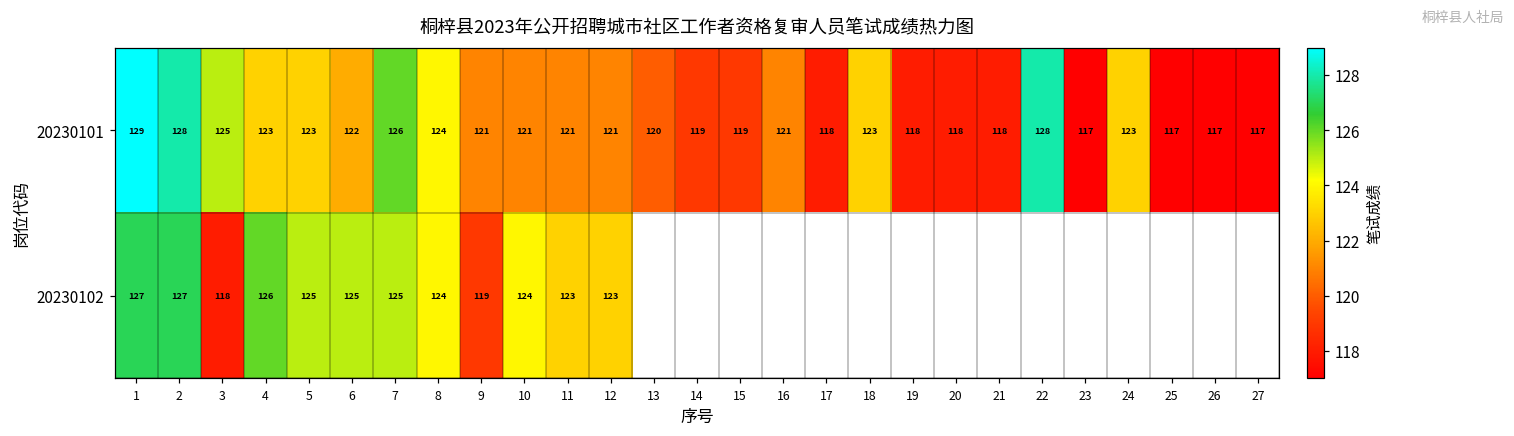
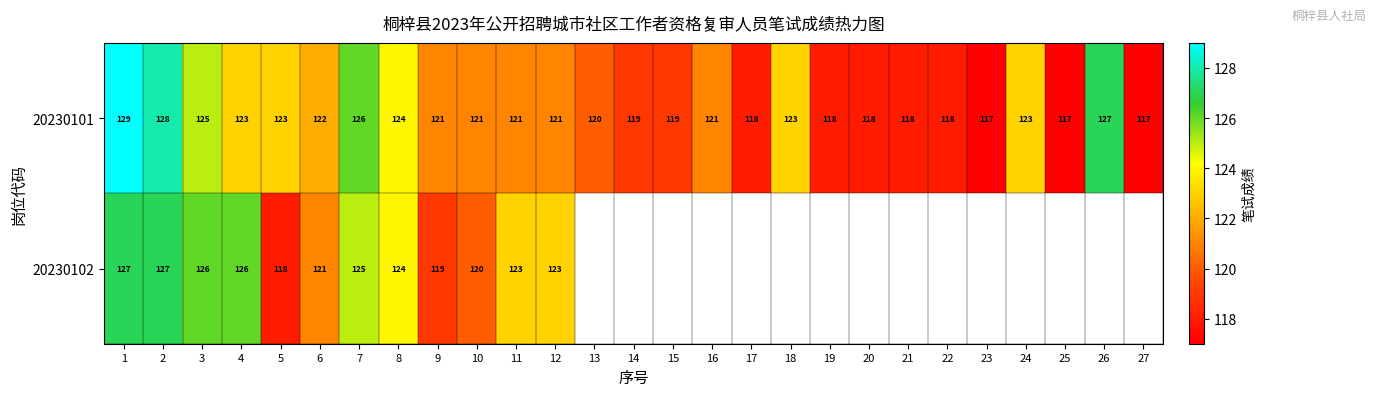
  {
    "20230101": {
      "1": 129,
      "2": 128,
      "3": 125,
      "4": 123,
      "5": 123,
      "6": 122,
      "7": 126,
      "8": 124,
      "9": 121,
      "10": 121,
      "11": 121,
      "12": 121,
      "13": 120,
      "14": 119,
      "15": 119,
      "16": 121,
      "17": 118,
      "18": 123,
      "19": 118,
      "20": 118,
      "21": 118,
-     "22": 128,
+     "22": 118,
      "23": 117,
      "24": 123,
      "25": 117,
-     "26": 117,
+     "26": 127,
      "27": 117
    },
    "20230102": {
      "1": 127,
      "2": 127,
-     "3": 118,
+     "3": 126,
      "4": 126,
-     "5": 125,
-     "6": 125,
+     "5": 118,
+     "6": 121,
      "7": 125,
      "8": 124,
      "9": 119,
-     "10": 124,
+     "10": 120,
      "11": 123,
      "12": 123
    }
  }
